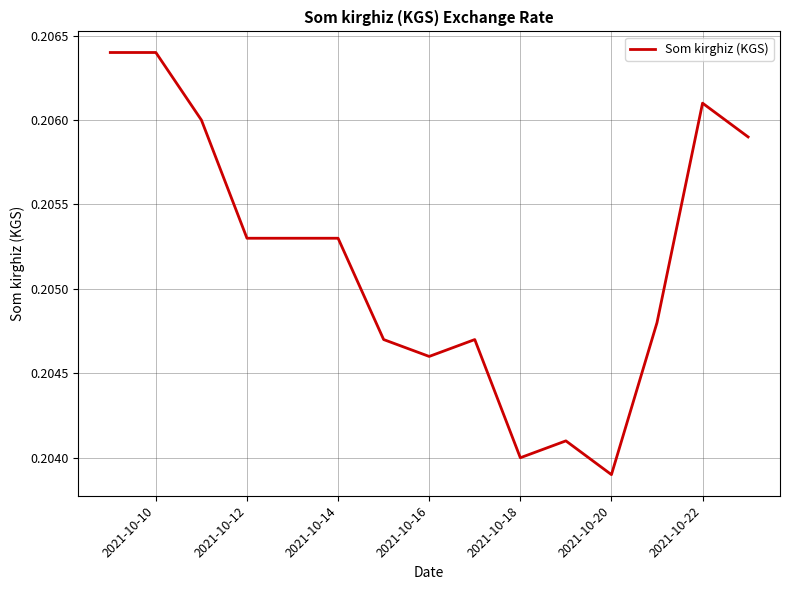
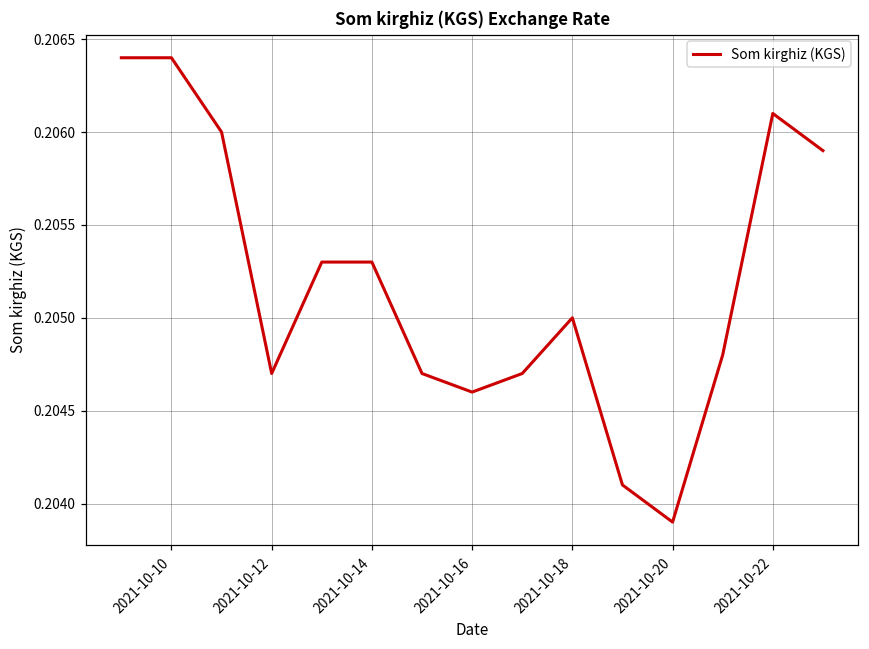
  {
    "2021-10-10": 0.2064,
-   "2021-10-12": 0.2053,
+   "2021-10-12": 0.2047,
    "2021-10-14": 0.2053,
    "2021-10-16": 0.2046,
-   "2021-10-18": 0.204,
+   "2021-10-18": 0.205,
    "2021-10-20": 0.2039,
    "2021-10-22": 0.2061
  }
